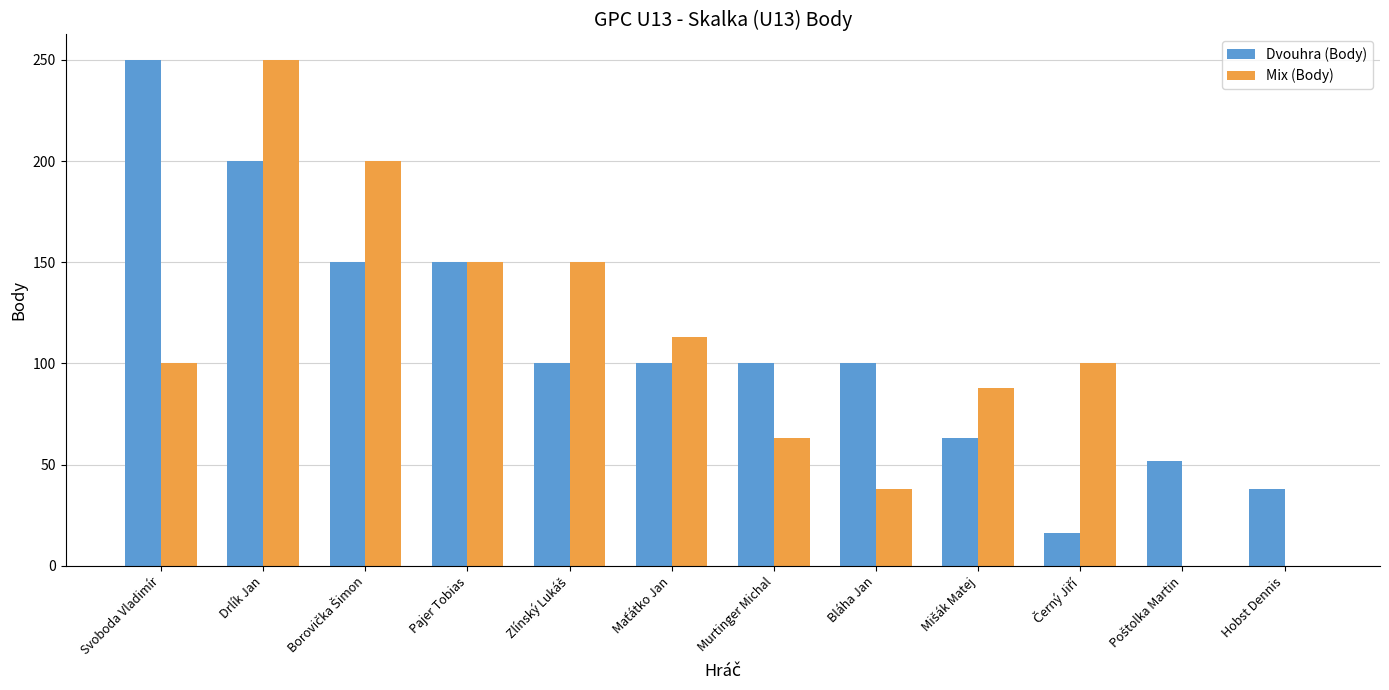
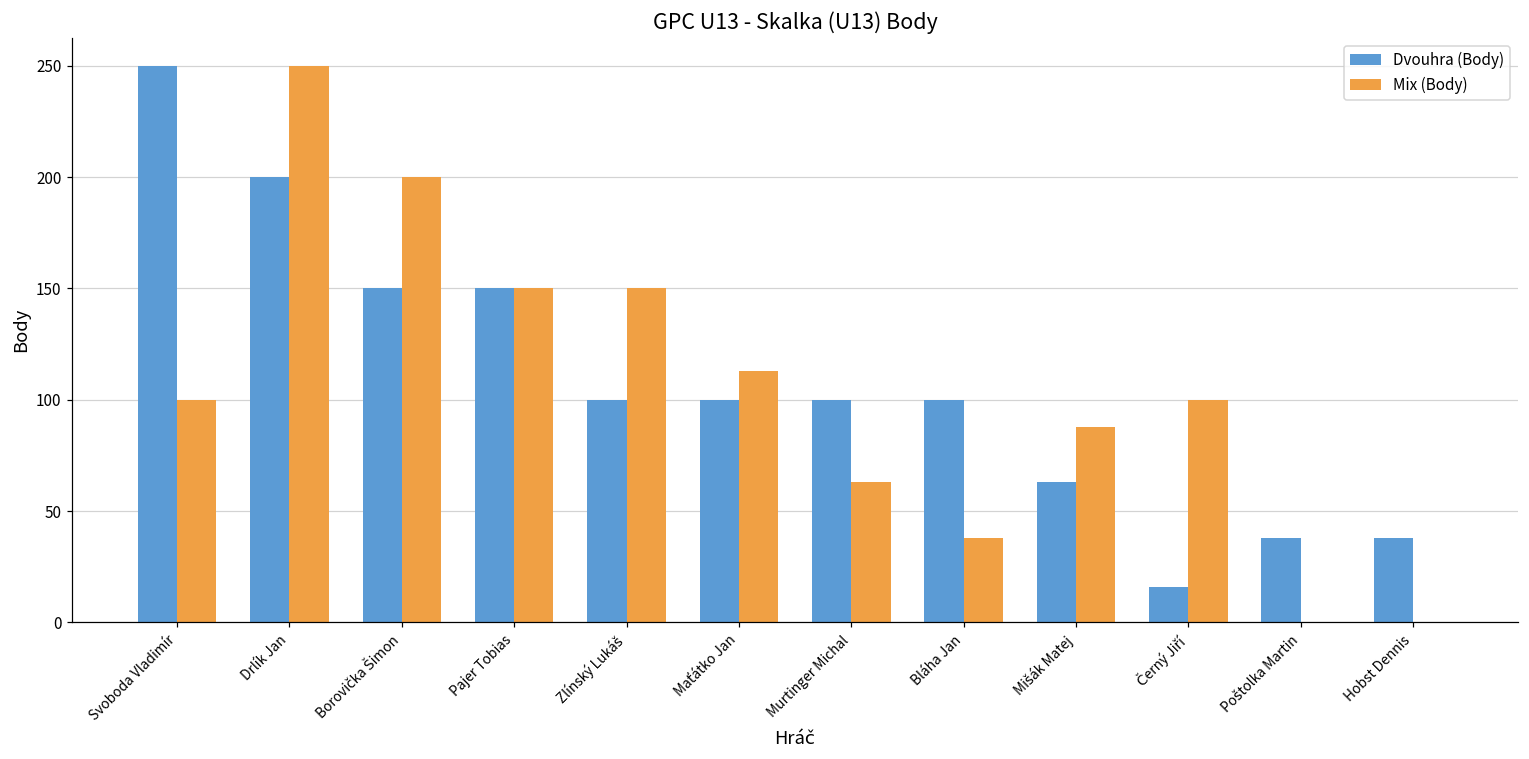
  {
    "Dvouhra (Body)": {
      "Svoboda Vladimír": 250,
      "Drlík Jan": 200,
      "Borovička Šimon": 150,
      "Pajer Tobias": 150,
      "Zlínský Lukáš": 100,
      "Maťátko Jan": 100,
      "Murtinger Michal": 100,
      "Bláha Jan": 100,
      "Mišák Matej": 63,
      "Černý Jiří": 16,
-     "Poštolka Martin": 52,
+     "Poštolka Martin": 38,
      "Hobst Dennis": 38
    },
    "Mix (Body)": {
      "Svoboda Vladimír": 100,
      "Drlík Jan": 250,
      "Borovička Šimon": 200,
      "Pajer Tobias": 150,
      "Zlínský Lukáš": 150,
      "Maťátko Jan": 113,
      "Murtinger Michal": 63,
      "Bláha Jan": 38,
      "Mišák Matej": 88,
      "Černý Jiří": 100,
      "Poštolka Martin": 0,
      "Hobst Dennis": 0
    }
  }
